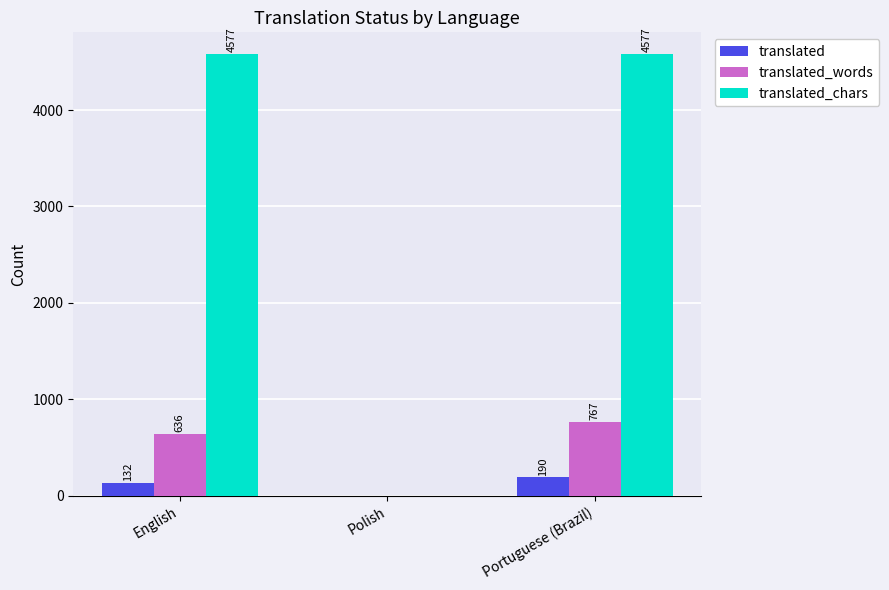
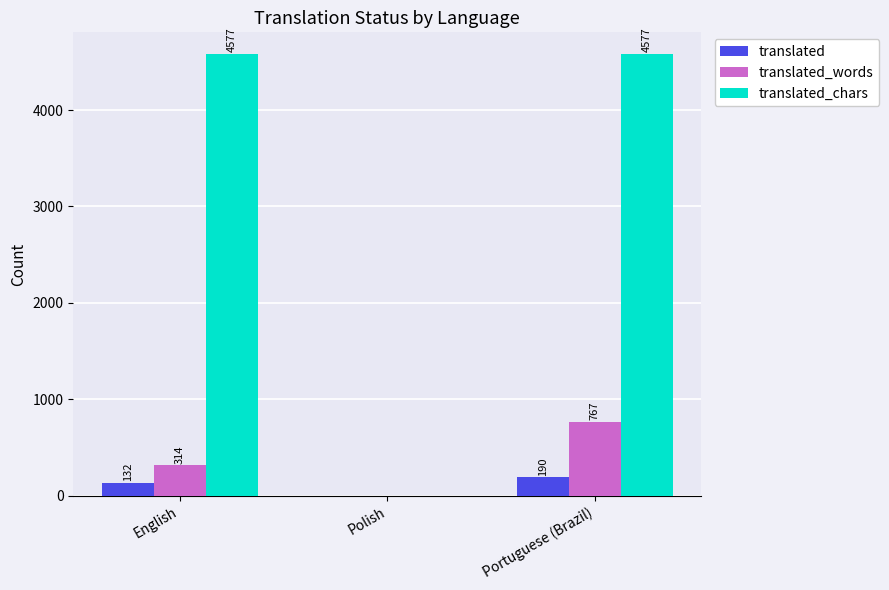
  {
    "translated": {
      "English": 132,
      "Portuguese (Brazil)": 190
    },
    "translated_words": {
-     "English": 636,
+     "English": 314,
      "Portuguese (Brazil)": 767
    },
    "translated_chars": {
      "English": 4577,
      "Portuguese (Brazil)": 4577
    }
  }
